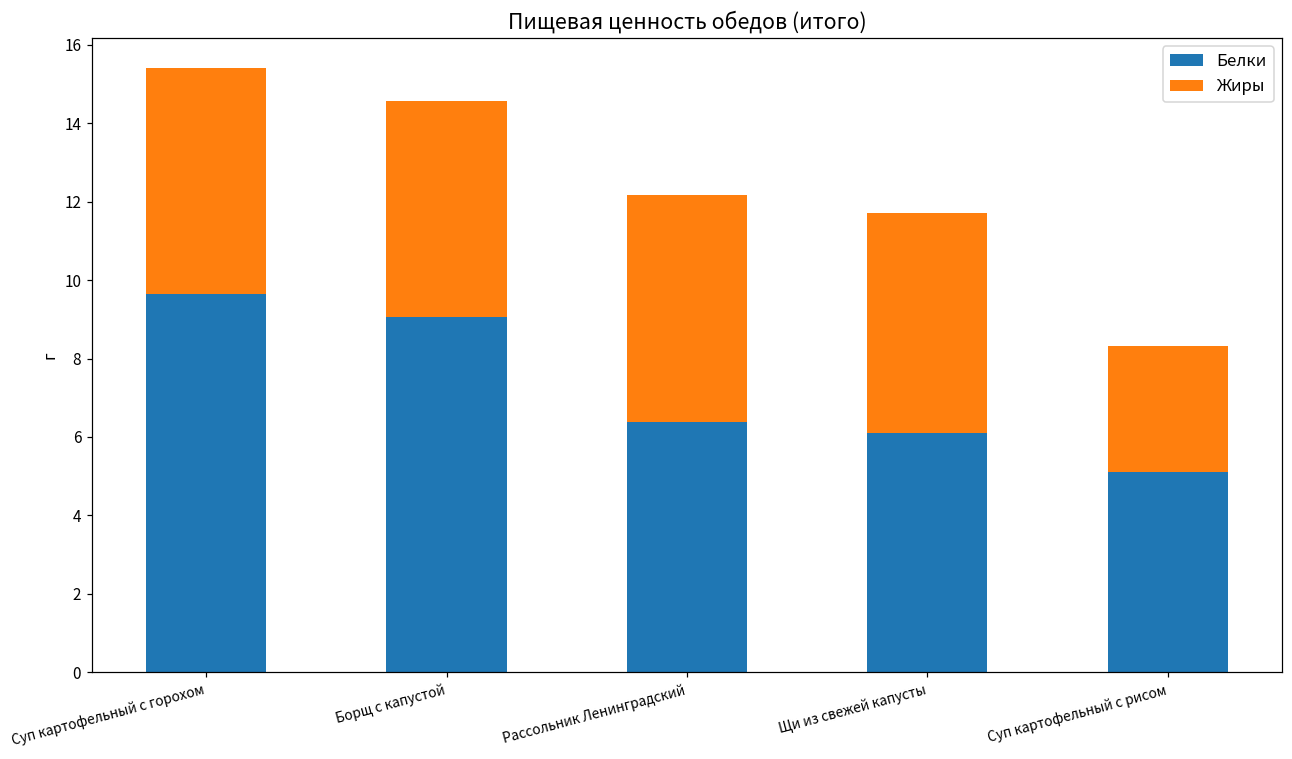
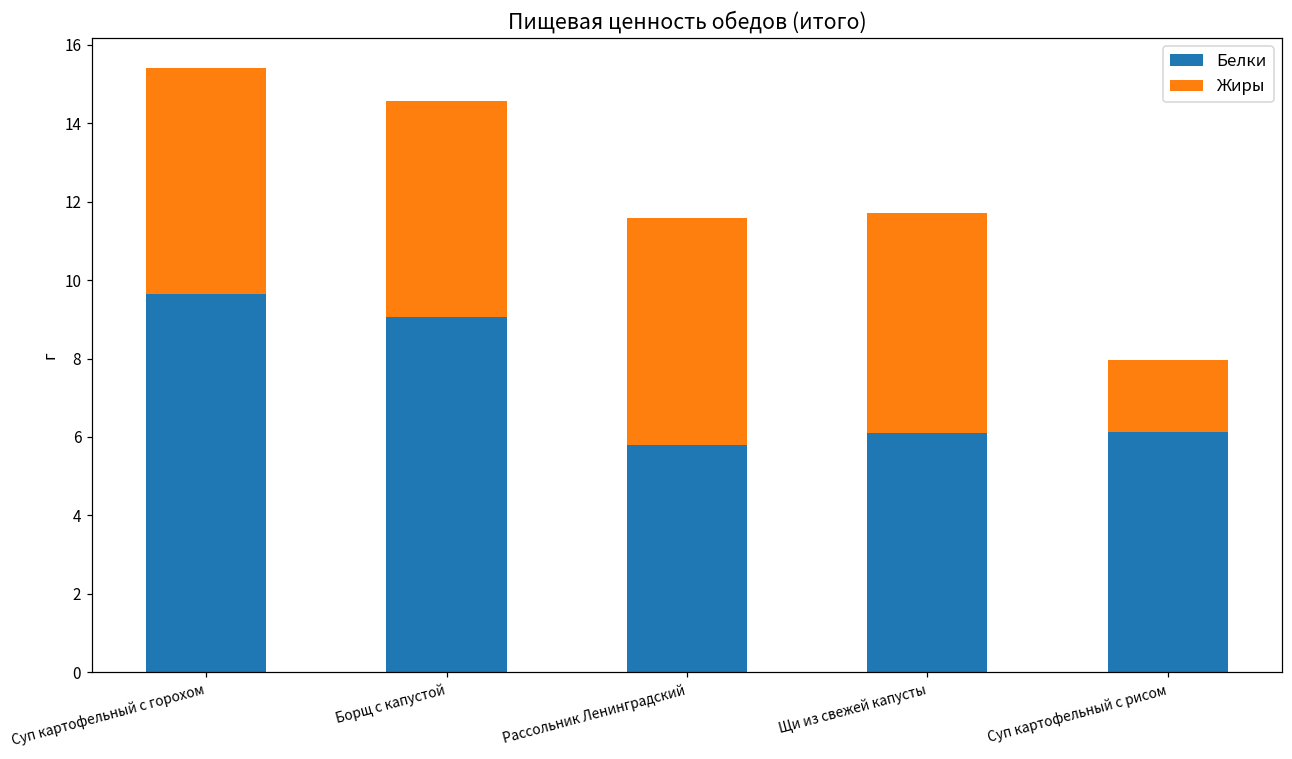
  {
    "Белки": {
      "Суп картофельный с горохом": 9.6,
      "Борщ с капустой": 9.1,
-     "Рассольник Ленинградский": 6.4,
+     "Рассольник Ленинградский": 5.8,
      "Щи из свежей капусты": 6.1,
-     "Суп картофельный с рисом": 5.1
+     "Суп картофельный с рисом": 6.1
    },
    "Жиры": {
      "Суп картофельный с горохом": 5.8,
      "Борщ с капустой": 5.5,
      "Рассольник Ленинградский": 5.8,
      "Щи из свежей капусты": 5.6,
-     "Суп картофельный с рисом": 3.2
+     "Суп картофельный с рисом": 1.8
    }
  }
